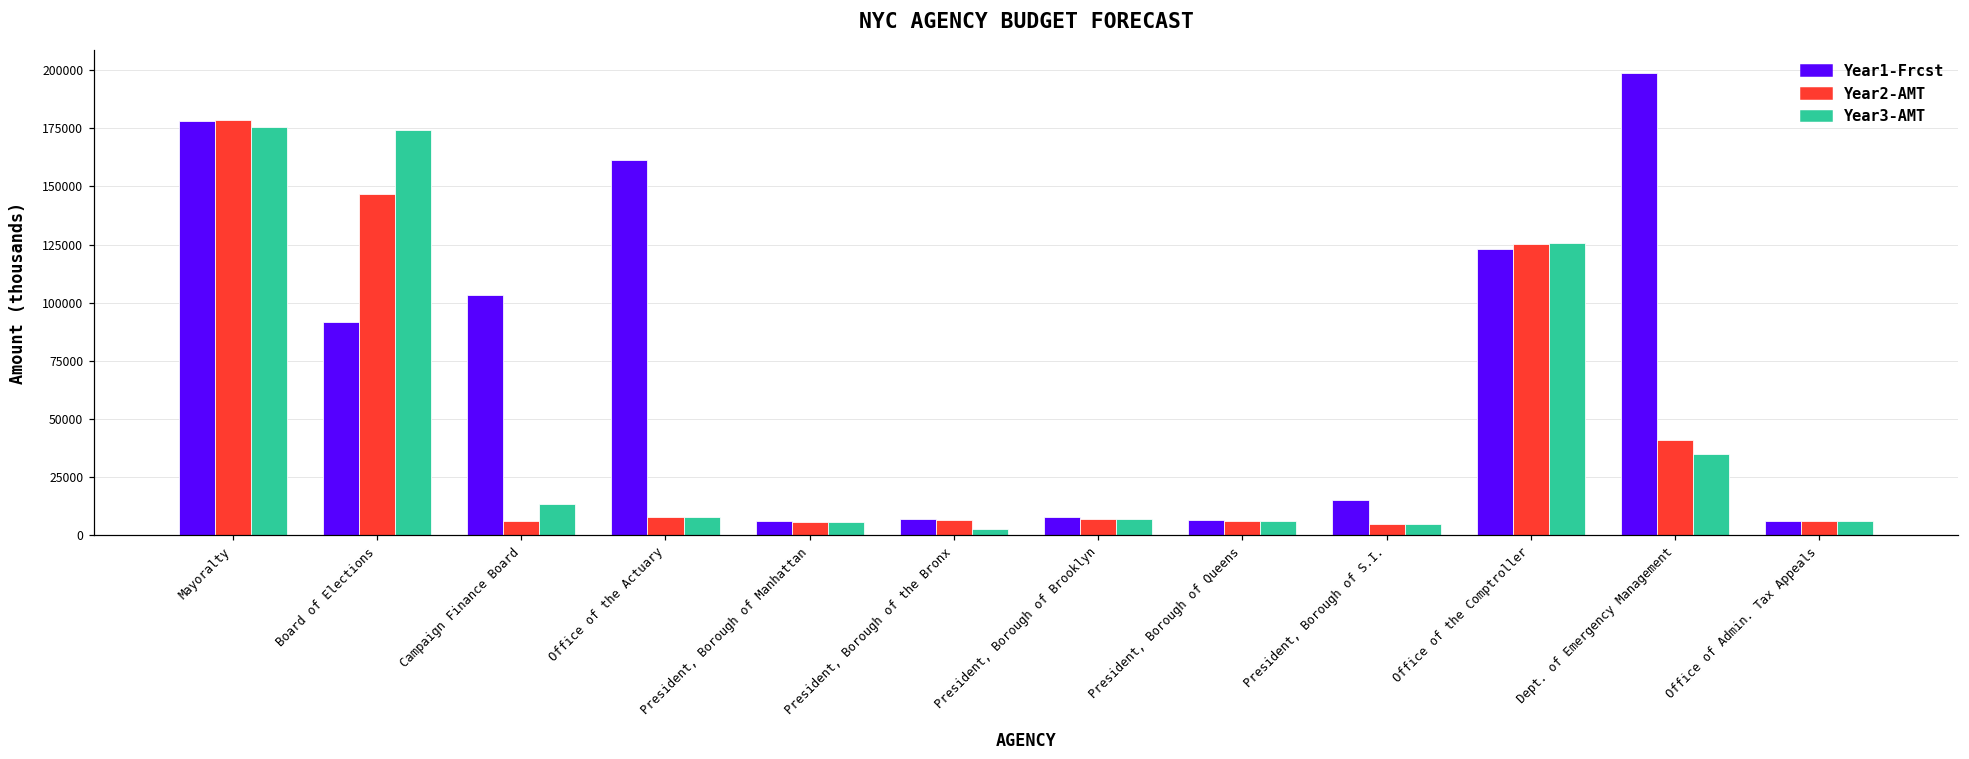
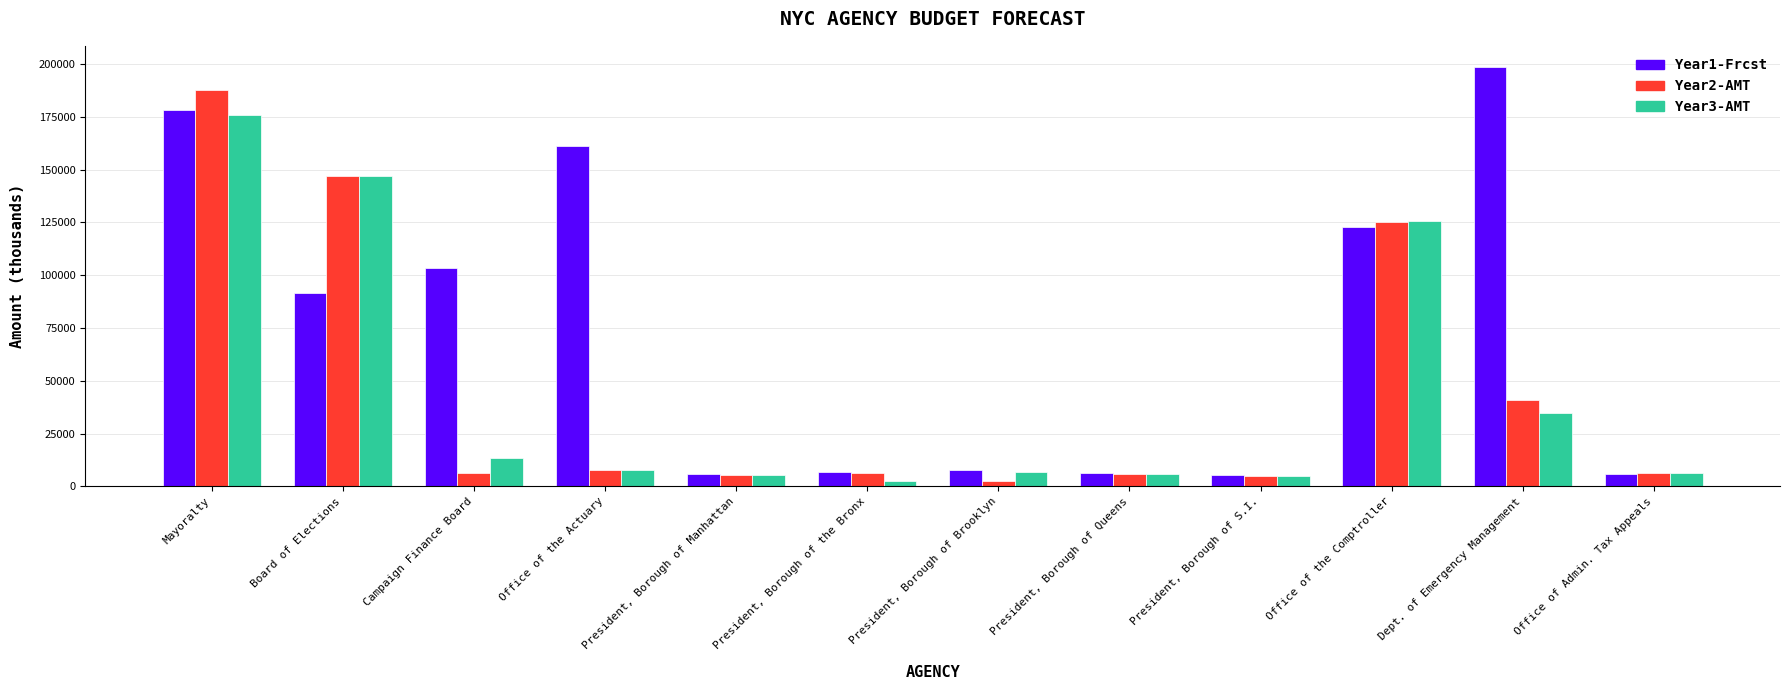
  {
    "Year1-Frcst": {
      "Mayoralty": 178000,
      "Board of Elections": 91000,
      "Campaign Finance Board": 103000,
      "Office of the Actuary": 161000,
      "President, Borough of Manhattan": 6000,
      "President, Borough of the Bronx": 7000,
      "President, Borough of Brooklyn": 8000,
      "President, Borough of Queens": 7000,
-     "President, Borough of S.I.": 15000,
+     "President, Borough of S.I.": 5000,
      "Office of the Comptroller": 123000,
      "Dept. of Emergency Management": 199000,
      "Office of Admin. Tax Appeals": 6000
    },
    "Year2-AMT": {
-     "Mayoralty": 179000,
+     "Mayoralty": 188000,
      "Board of Elections": 147000,
      "Campaign Finance Board": 6000,
      "Office of the Actuary": 8000,
      "President, Borough of Manhattan": 6000,
      "President, Borough of the Bronx": 6000,
-     "President, Borough of Brooklyn": 7000,
+     "President, Borough of Brooklyn": 3000,
      "President, Borough of Queens": 6000,
      "President, Borough of S.I.": 5000,
      "Office of the Comptroller": 125000,
      "Dept. of Emergency Management": 41000,
      "Office of Admin. Tax Appeals": 6000
    },
    "Year3-AMT": {
      "Mayoralty": 176000,
-     "Board of Elections": 174000,
+     "Board of Elections": 147000,
      "Campaign Finance Board": 13000,
      "Office of the Actuary": 8000,
      "President, Borough of Manhattan": 6000,
      "President, Borough of the Bronx": 3000,
      "President, Borough of Brooklyn": 7000,
      "President, Borough of Queens": 6000,
      "President, Borough of S.I.": 5000,
      "Office of the Comptroller": 125000,
      "Dept. of Emergency Management": 35000,
      "Office of Admin. Tax Appeals": 6000
    }
  }
